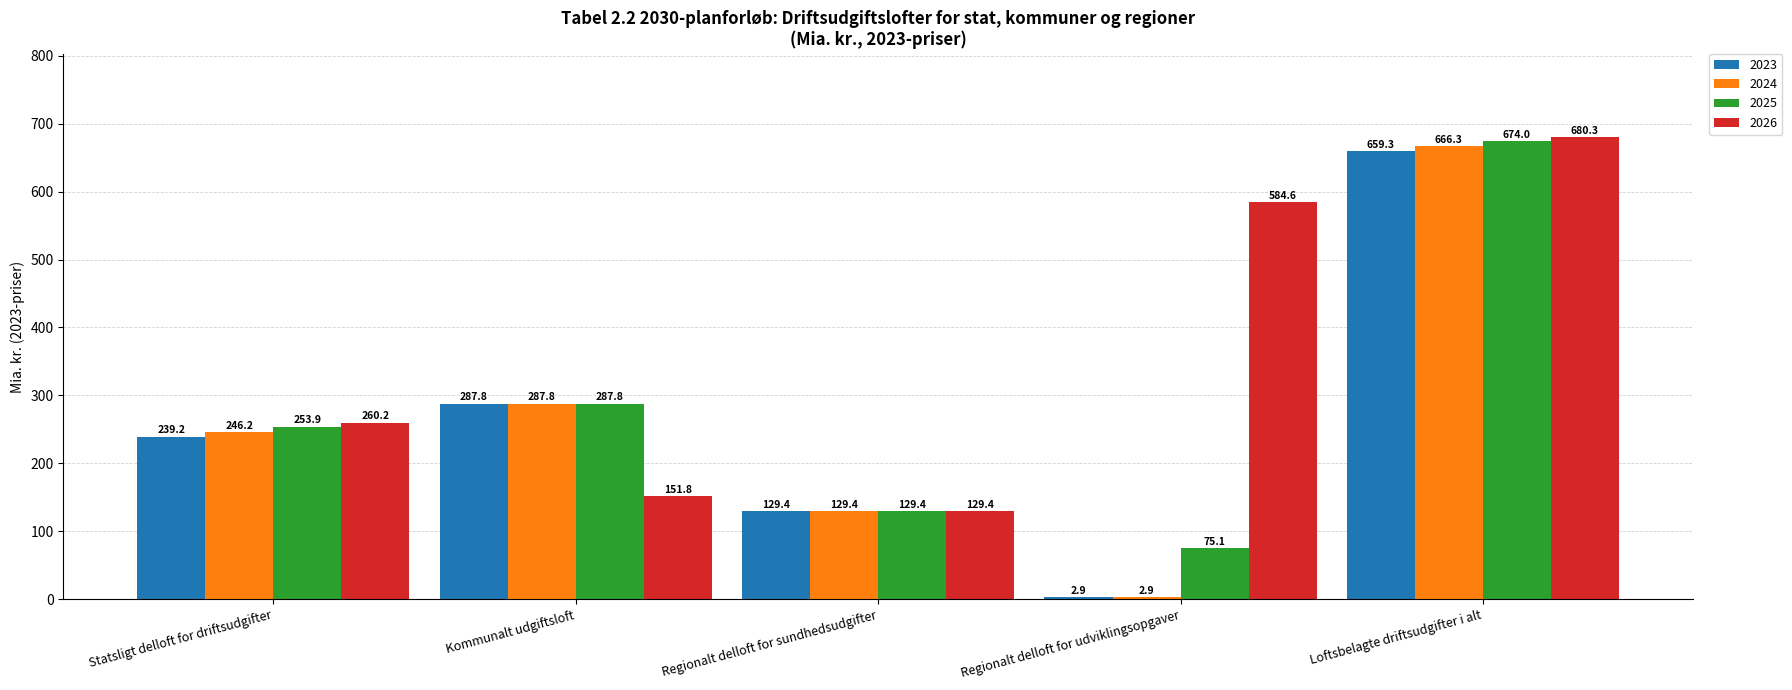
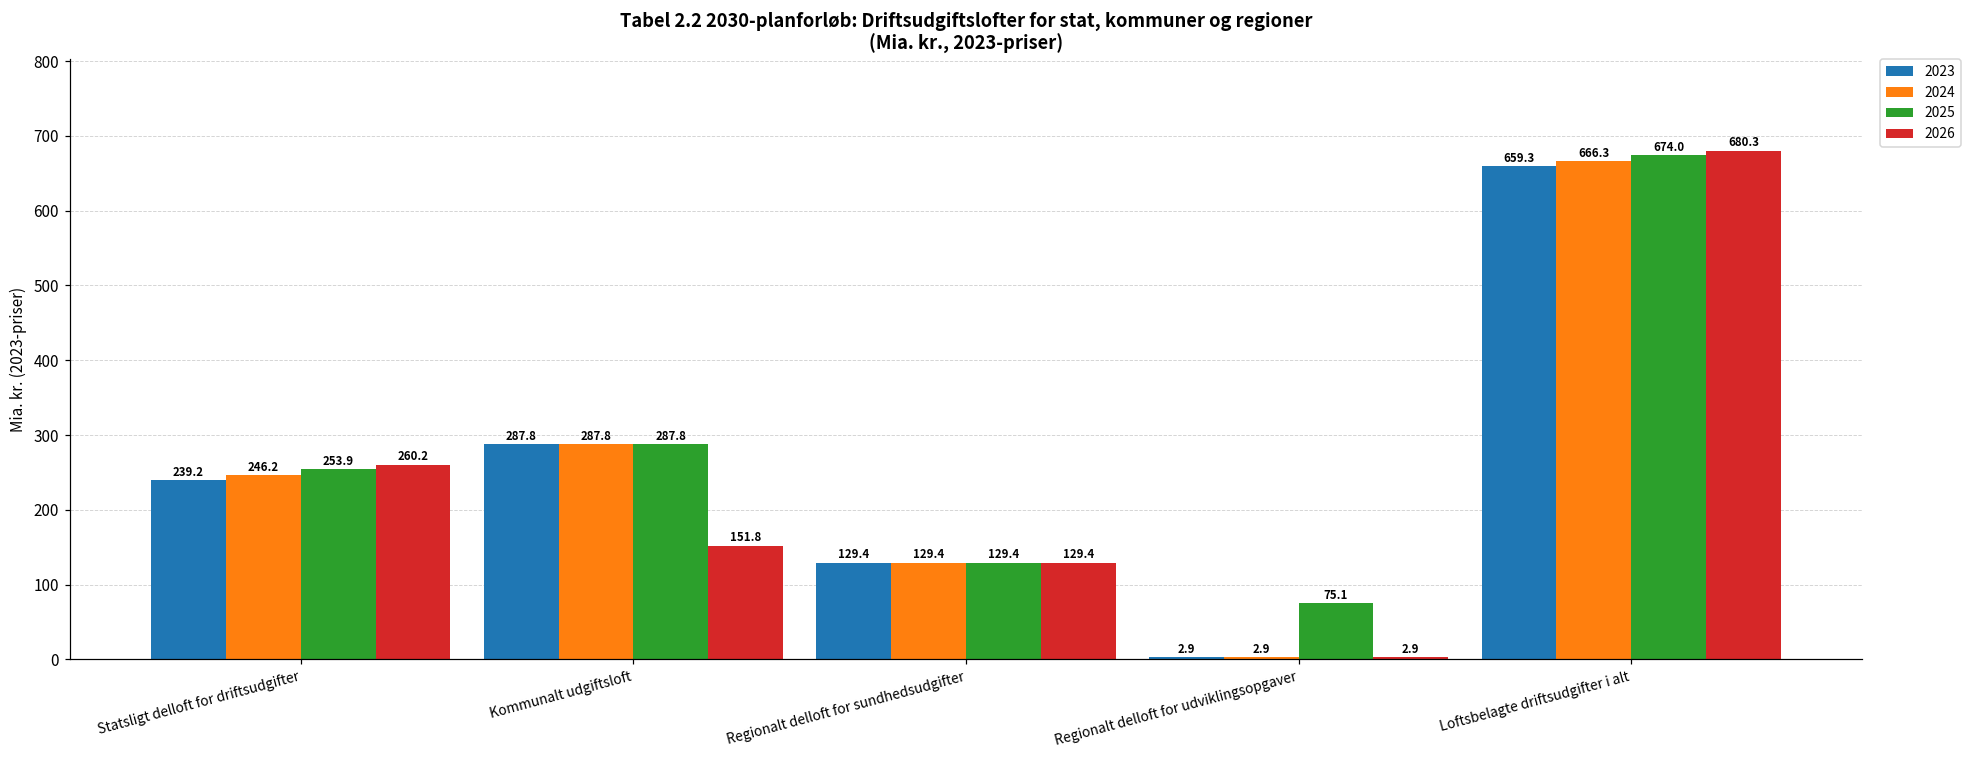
  {
    "2023": {
      "Statsligt delloft for driftsudgifter": 239.2,
      "Kommunalt udgiftsloft": 287.8,
      "Regionalt delloft for sundhedsudgifter": 129.4,
      "Regionalt delloft for udviklingsopgaver": 2.9,
      "Loftsbelagte driftsudgifter i alt": 659.3
    },
    "2024": {
      "Statsligt delloft for driftsudgifter": 246.2,
      "Kommunalt udgiftsloft": 287.8,
      "Regionalt delloft for sundhedsudgifter": 129.4,
      "Regionalt delloft for udviklingsopgaver": 2.9,
      "Loftsbelagte driftsudgifter i alt": 666.3
    },
    "2025": {
      "Statsligt delloft for driftsudgifter": 253.9,
      "Kommunalt udgiftsloft": 287.8,
      "Regionalt delloft for sundhedsudgifter": 129.4,
      "Regionalt delloft for udviklingsopgaver": 75.1,
      "Loftsbelagte driftsudgifter i alt": 674.0
    },
    "2026": {
      "Statsligt delloft for driftsudgifter": 260.2,
      "Kommunalt udgiftsloft": 151.8,
      "Regionalt delloft for sundhedsudgifter": 129.4,
-     "Regionalt delloft for udviklingsopgaver": 584.6,
+     "Regionalt delloft for udviklingsopgaver": 2.9,
      "Loftsbelagte driftsudgifter i alt": 680.3
    }
  }
